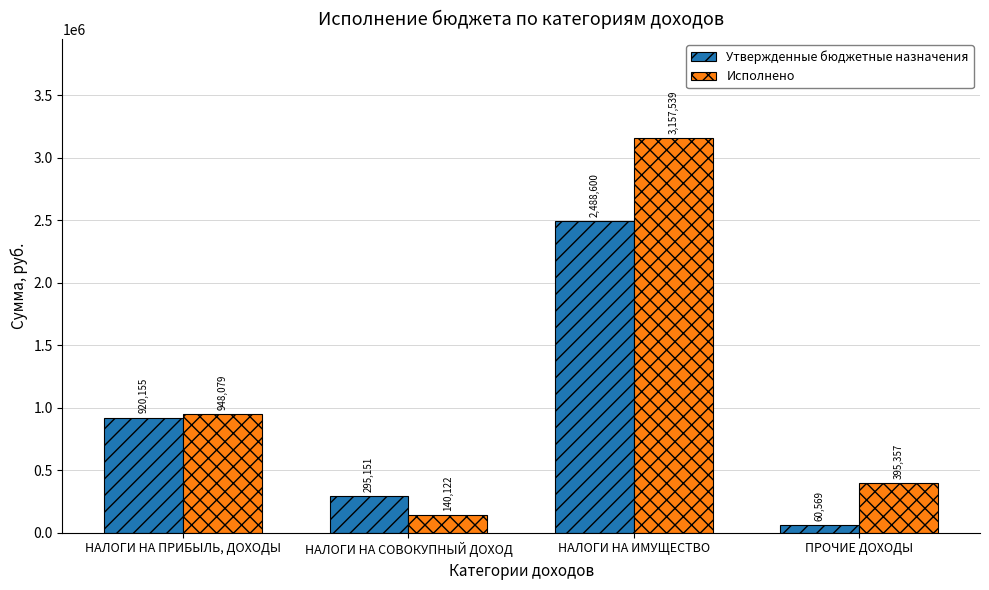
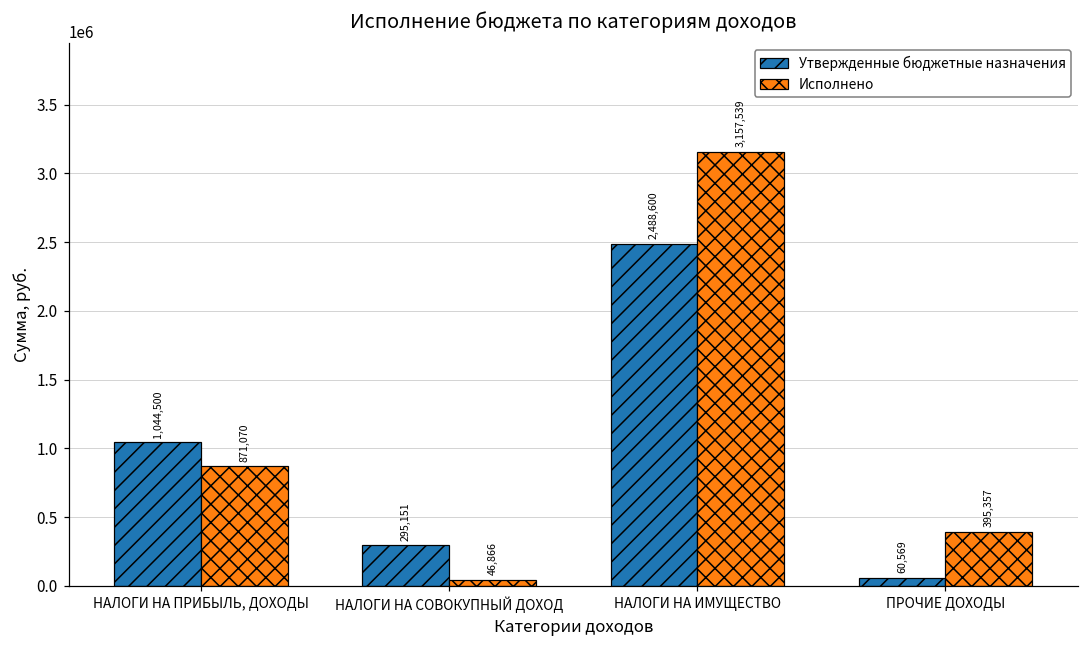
  {
    "Утвержденные бюджетные назначения": {
-     "НАЛОГИ НА ПРИБЫЛЬ, ДОХОДЫ": "920,155",
+     "НАЛОГИ НА ПРИБЫЛЬ, ДОХОДЫ": "1,044,500",
      "НАЛОГИ НА СОВОКУПНЫЙ ДОХОД": "295,151",
      "НАЛОГИ НА ИМУЩЕСТВО": "2,488,600",
      "ПРОЧИЕ ДОХОДЫ": "60,569"
    },
    "Исполнено": {
-     "НАЛОГИ НА ПРИБЫЛЬ, ДОХОДЫ": "948,079",
-     "НАЛОГИ НА СОВОКУПНЫЙ ДОХОД": "140,122",
+     "НАЛОГИ НА ПРИБЫЛЬ, ДОХОДЫ": "871,070",
+     "НАЛОГИ НА СОВОКУПНЫЙ ДОХОД": "46,866",
      "НАЛОГИ НА ИМУЩЕСТВО": "3,157,539",
      "ПРОЧИЕ ДОХОДЫ": "395,357"
    }
  }
